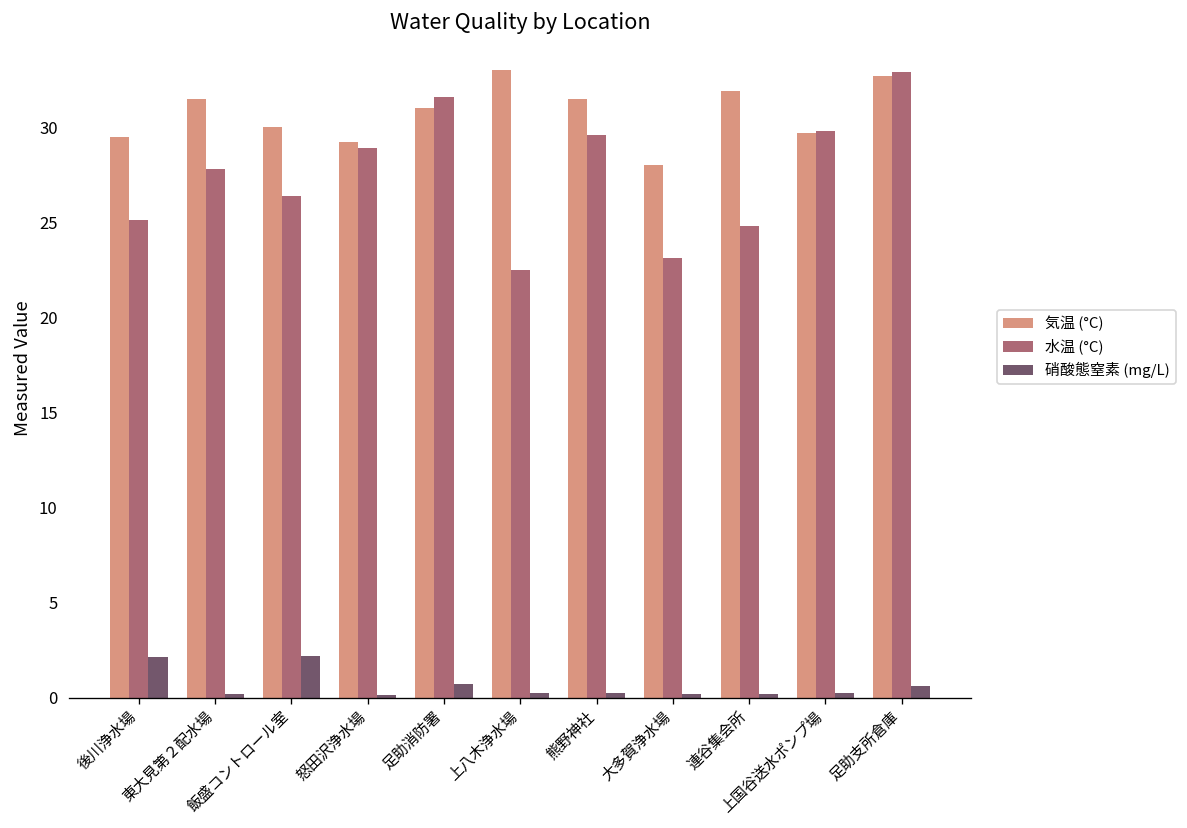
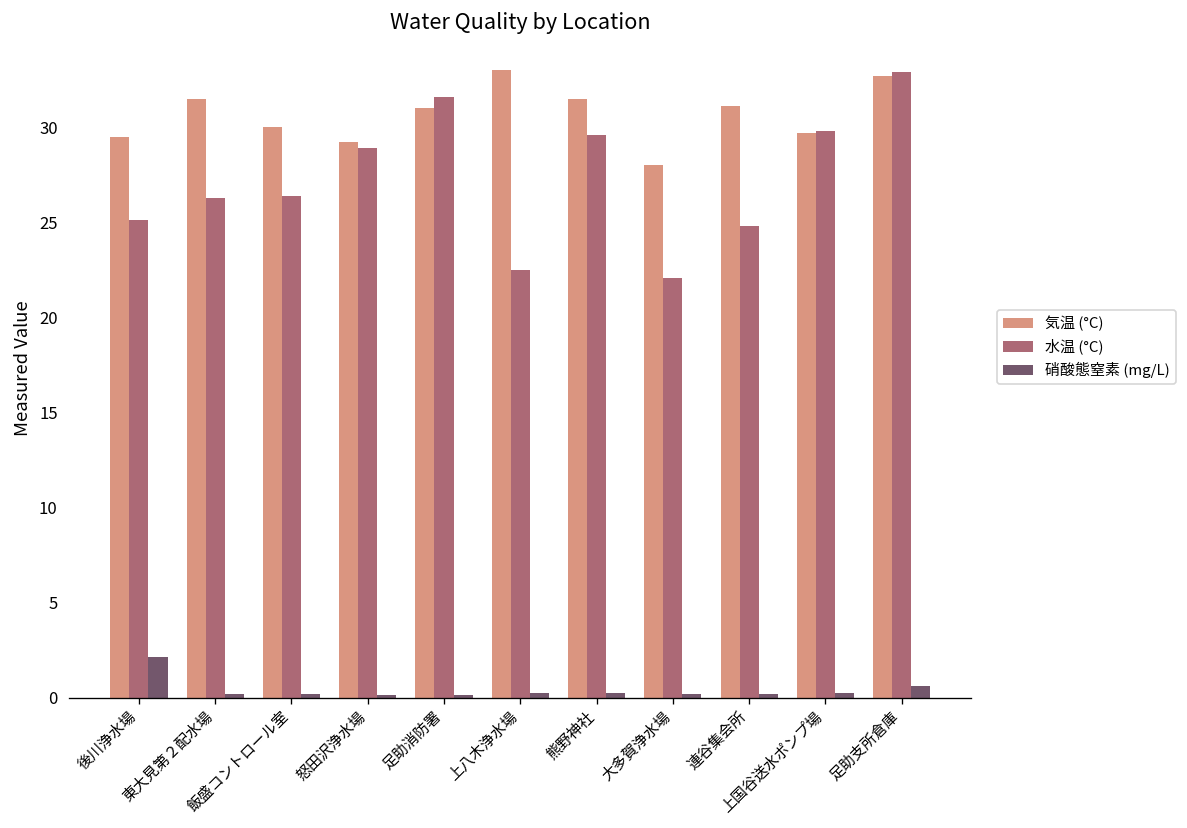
  {
    "気温 (°C)": {
      "後川浄水場": 29.5,
      "東大見第２配水場": 31.5,
      "飯盛コントロール室": 30.0,
      "怒田沢浄水場": 29.2,
      "足助消防署": 31.0,
      "上八木浄水場": 33.0,
      "熊野神社": 31.5,
      "大多賀浄水場": 28.0,
-     "連谷集会所": 31.9,
+     "連谷集会所": 31.1,
      "上国谷送水ポンプ場": 29.7,
      "足助支所倉庫": 32.7
    },
    "水温 (°C)": {
      "後川浄水場": 25.1,
-     "東大見第２配水場": 27.8,
+     "東大見第２配水場": 26.3,
      "飯盛コントロール室": 26.4,
      "怒田沢浄水場": 28.9,
      "足助消防署": 31.6,
      "上八木浄水場": 22.5,
      "熊野神社": 29.6,
-     "大多賀浄水場": 23.1,
+     "大多賀浄水場": 22.1,
      "連谷集会所": 24.8,
      "上国谷送水ポンプ場": 29.8,
      "足助支所倉庫": 32.9
    },
    "硝酸態窒素 (mg/L)": {
      "後川浄水場": 2.1,
      "東大見第２配水場": 0.2,
-     "飯盛コントロール室": 2.2,
-     "足助消防署": 0.7,
+     "飯盛コントロール室": 0.2,
+     "足助消防署": 0.1,
      "上八木浄水場": 0.3,
      "熊野神社": 0.3,
      "大多賀浄水場": 0.2,
      "連谷集会所": 0.2,
      "上国谷送水ポンプ場": 0.3,
      "足助支所倉庫": 0.6
    }
  }
